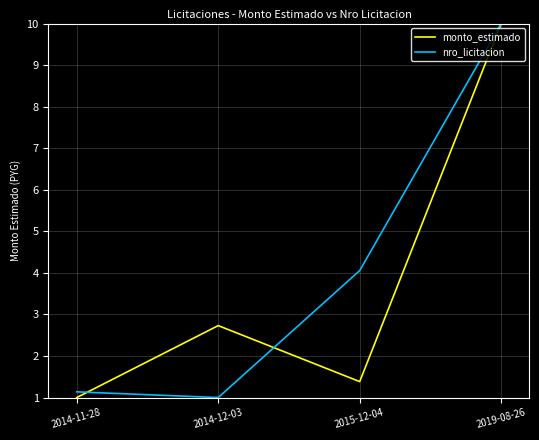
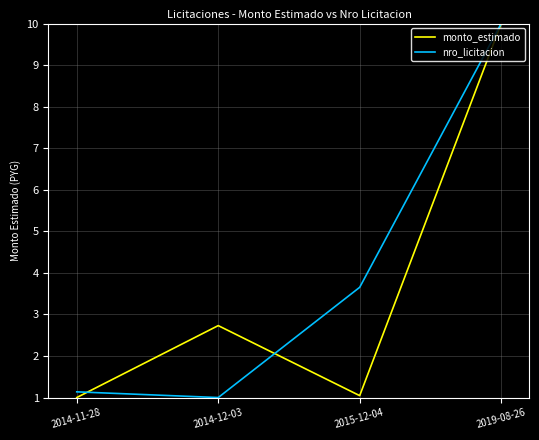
  {
    "monto_estimado": {
      "2014-11-28": 1.0,
      "2014-12-03": 2.7,
-     "2015-12-04": 1.4
+     "2015-12-04": 1.0
    },
    "nro_licitacion": {
      "2014-11-28": 1.1,
      "2014-12-03": 1.0,
-     "2015-12-04": 4.1
+     "2015-12-04": 3.7
    }
  }
